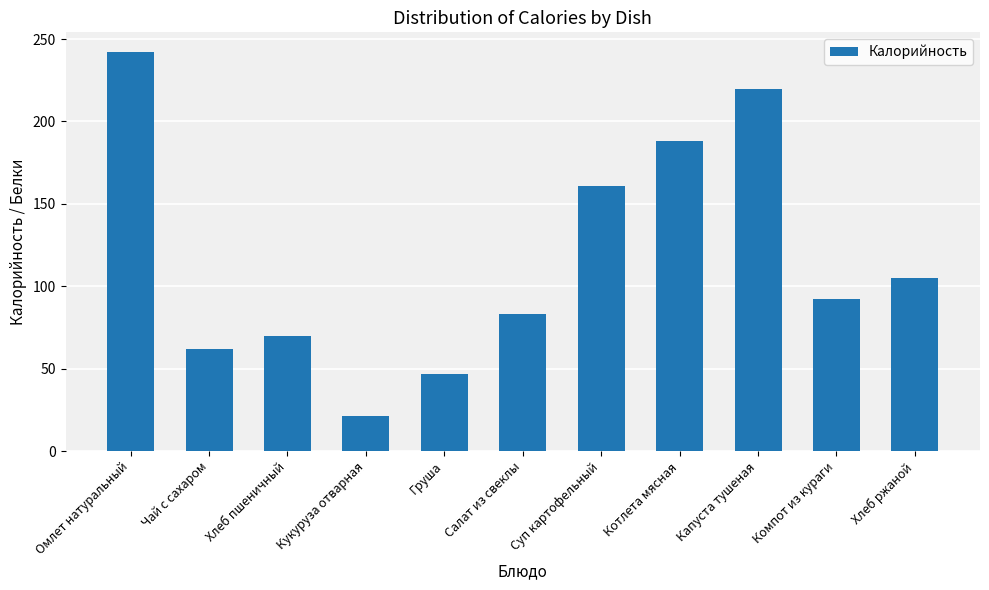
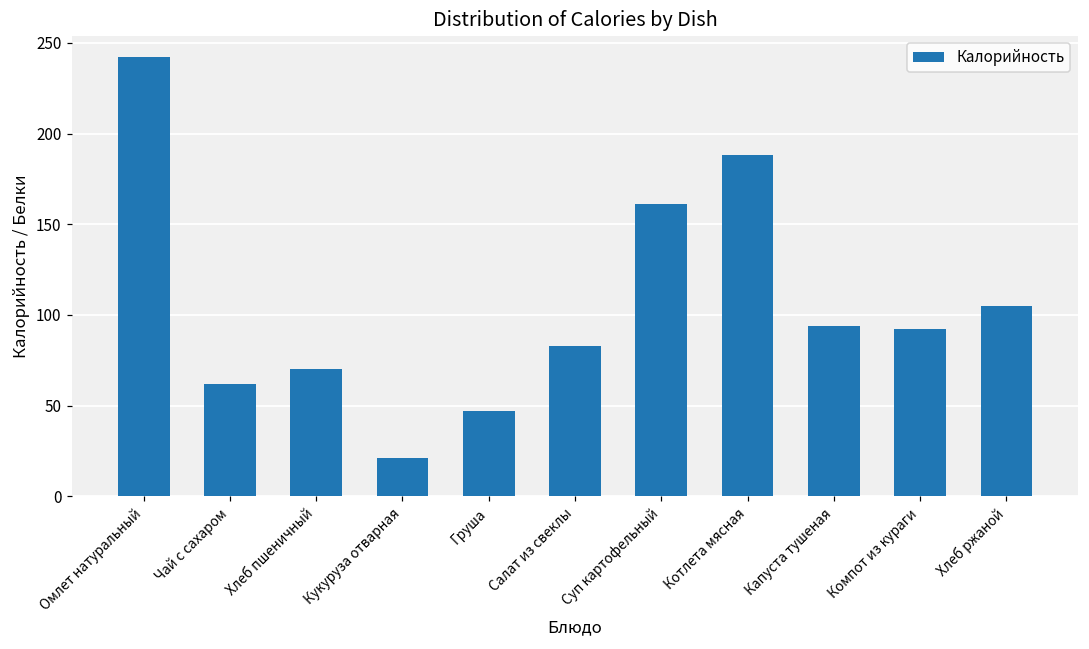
  {
    "Омлет натуральный": 242,
    "Чай с сахаром": 62,
    "Хлеб пшеничный": 70,
    "Кукуруза отварная": 21,
    "Груша": 47,
    "Салат из свеклы": 83,
    "Суп картофельный": 161,
    "Котлета мясная": 188,
-   "Капуста тушеная": 220,
+   "Капуста тушеная": 94,
    "Компот из кураги": 92,
    "Хлеб ржаной": 105
  }
